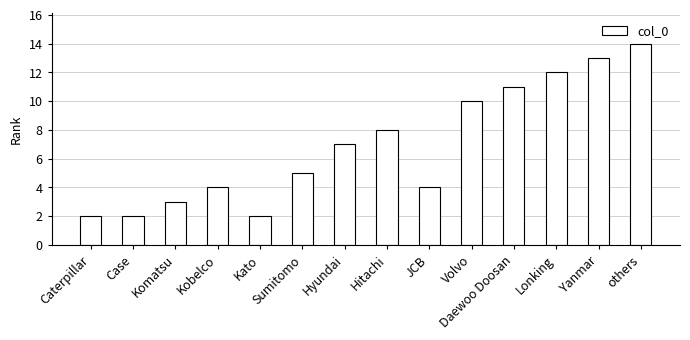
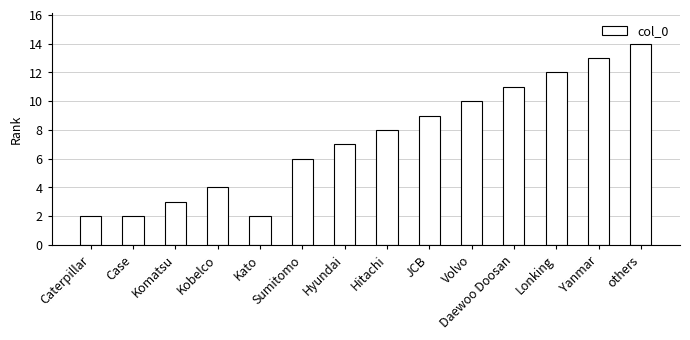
  {
    "Caterpillar": 2,
    "Case": 2,
    "Komatsu": 3,
    "Kobelco": 4,
    "Kato": 2,
-   "Sumitomo": 5,
+   "Sumitomo": 6,
    "Hyundai": 7,
    "Hitachi": 8,
-   "JCB": 4,
+   "JCB": 9,
    "Volvo": 10,
    "Daewoo Doosan": 11,
    "Lonking": 12,
    "Yanmar": 13,
    "others": 14
  }
